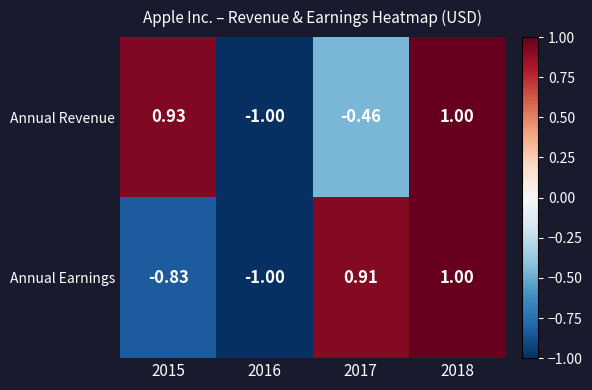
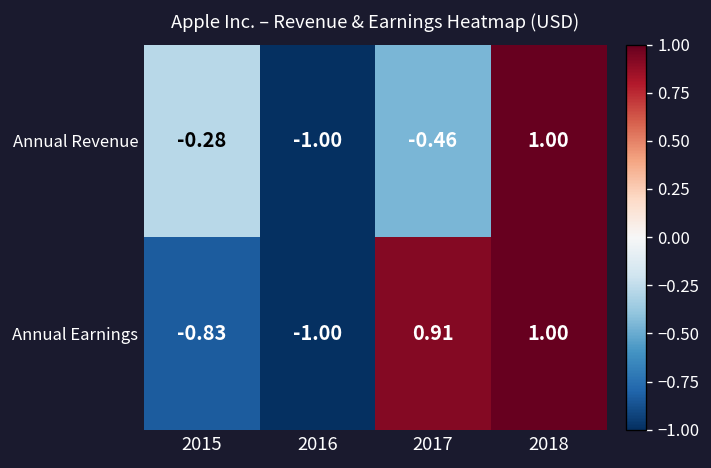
  {
    "Annual Revenue": {
-     "2015": 0.93,
+     "2015": -0.28,
      "2016": -1.00,
      "2017": -0.46,
      "2018": 1.00
    },
    "Annual Earnings": {
      "2015": -0.83,
      "2016": -1.00,
      "2017": 0.91,
      "2018": 1.00
    }
  }
